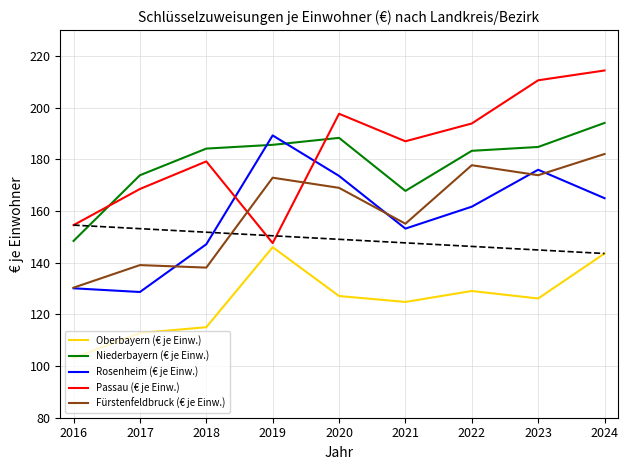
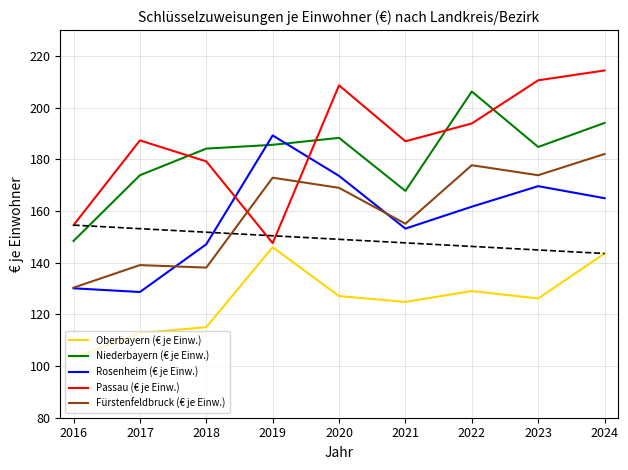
  {
    "Oberbayern (€ je Einw.)": {
      "2018": 115,
      "2019": 146,
      "2020": 127,
      "2021": 125,
      "2022": 129,
      "2023": 126
    },
    "Niederbayern (€ je Einw.)": {
      "2016": 148,
      "2017": 174,
      "2018": 184,
      "2019": 186,
      "2020": 188,
      "2021": 168,
-     "2022": 183,
+     "2022": 206,
      "2023": 185,
      "2024": 194
    },
    "Rosenheim (€ je Einw.)": {
      "2017": 129,
      "2018": 147,
      "2019": 189,
      "2020": 174,
      "2021": 153,
      "2022": 162,
-     "2023": 176,
+     "2023": 170,
      "2024": 165
    },
    "Passau (€ je Einw.)": {
-     "2017": 169,
+     "2017": 187,
      "2018": 179,
      "2019": 148,
-     "2020": 198,
+     "2020": 209,
      "2021": 187,
      "2022": 194,
      "2023": 211,
      "2024": 214
    },
    "Fürstenfeldbruck (€ je Einw.)": {
      "2017": 139,
      "2018": 138,
      "2019": 173,
      "2020": 169,
      "2021": 155,
      "2022": 178,
      "2023": 174,
      "2024": 182
    }
  }
